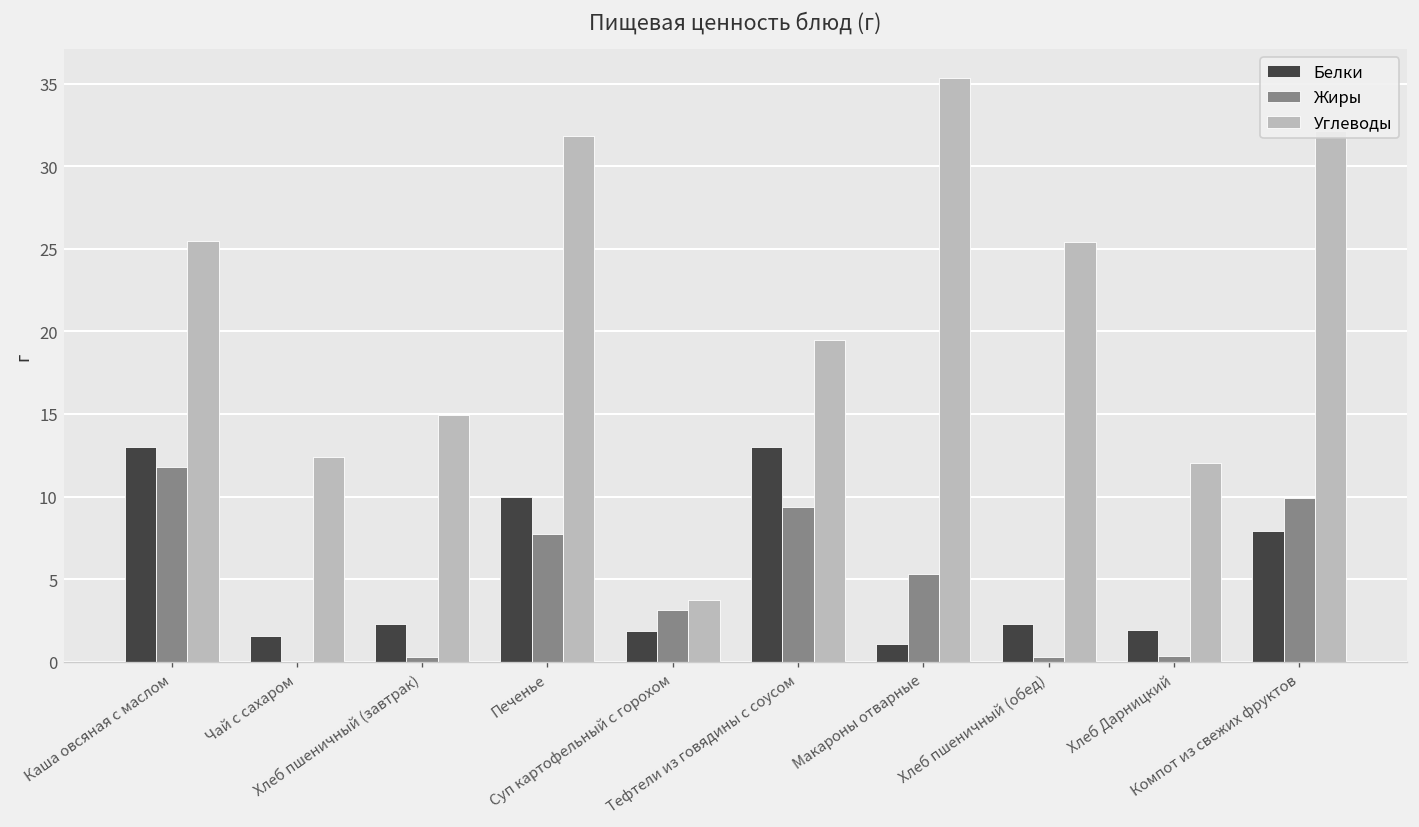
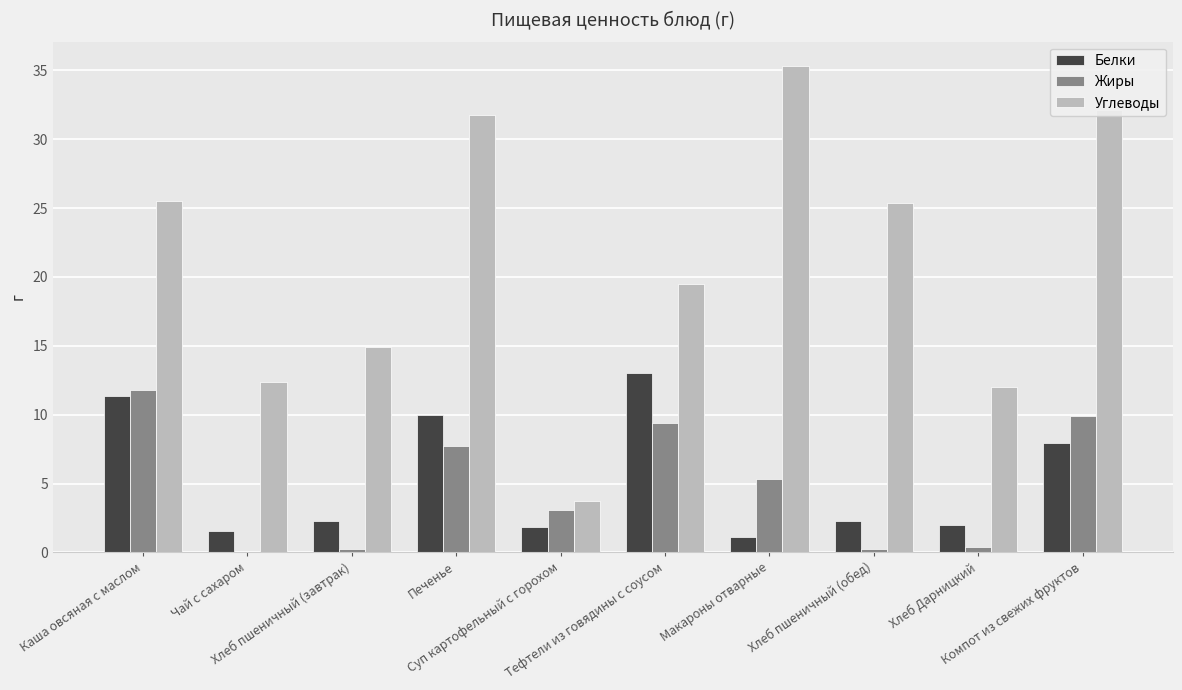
  {
    "Белки": {
-     "Каша овсяная с маслом": 13.0,
+     "Каша овсяная с маслом": 11.3,
      "Чай с сахаром": 1.6,
      "Хлеб пшеничный (завтрак)": 2.3,
      "Печенье": 10.0,
      "Суп картофельный с горохом": 1.9,
      "Тефтели из говядины с соусом": 13.0,
      "Макароны отварные": 1.1,
      "Хлеб пшеничный (обед)": 2.3,
      "Хлеб Дарницкий": 2.0,
      "Компот из свежих фруктов": 7.9
    },
    "Жиры": {
      "Каша овсяная с маслом": 11.8,
      "Чай с сахаром": 0.0,
      "Хлеб пшеничный (завтрак)": 0.3,
      "Печенье": 7.8,
      "Суп картофельный с горохом": 3.1,
      "Тефтели из говядины с соусом": 9.4,
      "Макароны отварные": 5.3,
      "Хлеб пшеничный (обед)": 0.3,
      "Хлеб Дарницкий": 0.4,
      "Компот из свежих фруктов": 9.9
    },
    "Углеводы": {
      "Каша овсяная с маслом": 25.5,
      "Чай с сахаром": 12.4,
      "Хлеб пшеничный (завтрак)": 14.9,
      "Печенье": 31.8,
      "Суп картофельный с горохом": 3.7,
      "Тефтели из говядины с соусом": 19.5,
      "Макароны отварные": 35.3,
      "Хлеб пшеничный (обед)": 25.4,
      "Хлеб Дарницкий": 12.0
    }
  }
